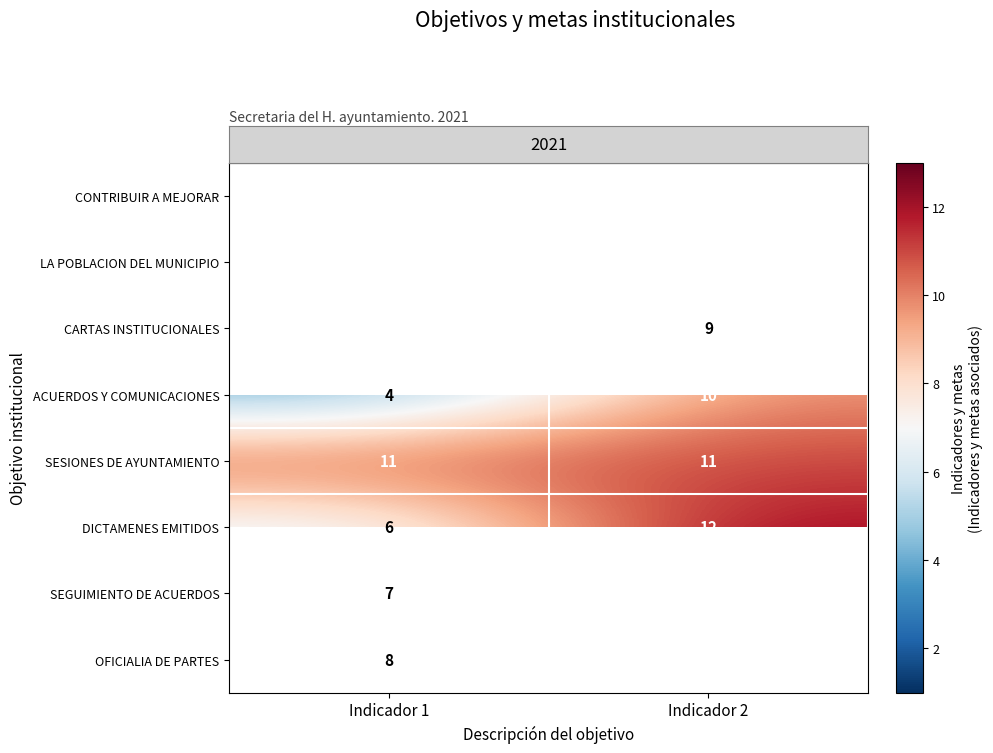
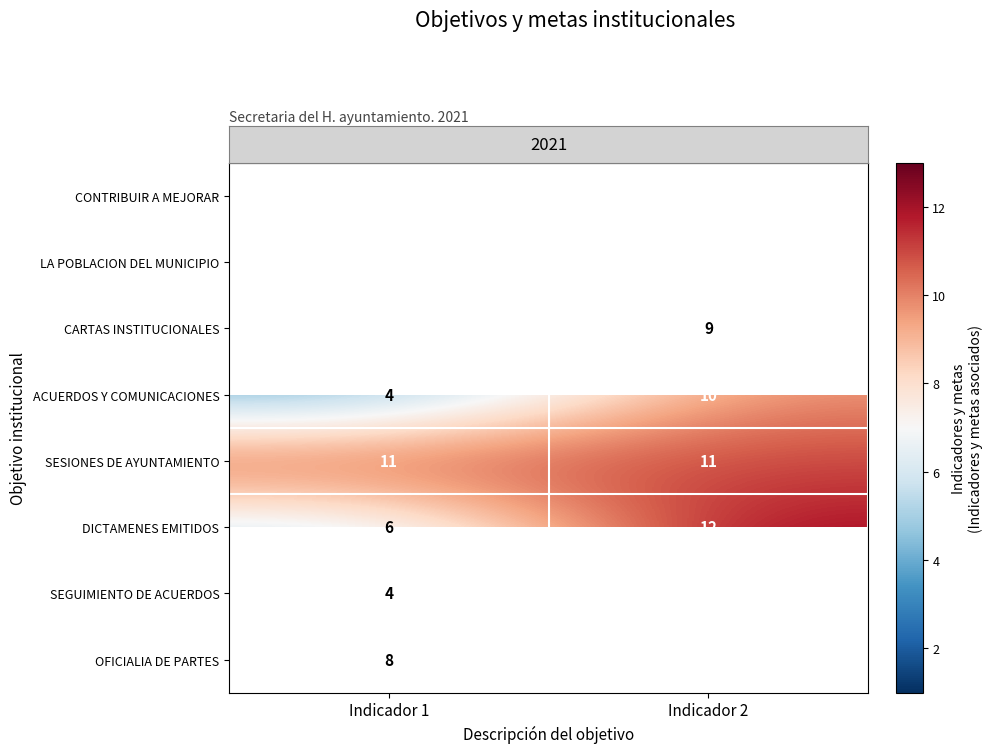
  {
    "CARTAS INSTITUCIONALES": {
      "Indicador 2": 9
    },
    "ACUERDOS Y COMUNICACIONES": {
      "Indicador 1": 4
    },
    "SESIONES DE AYUNTAMIENTO": {
      "Indicador 1": 11,
      "Indicador 2": 11
    },
    "DICTAMENES EMITIDOS": {
      "Indicador 1": 6
    },
    "SEGUIMIENTO DE ACUERDOS": {
-     "Indicador 1": 7
+     "Indicador 1": 4
    },
    "OFICIALIA DE PARTES": {
      "Indicador 1": 8
    }
  }
